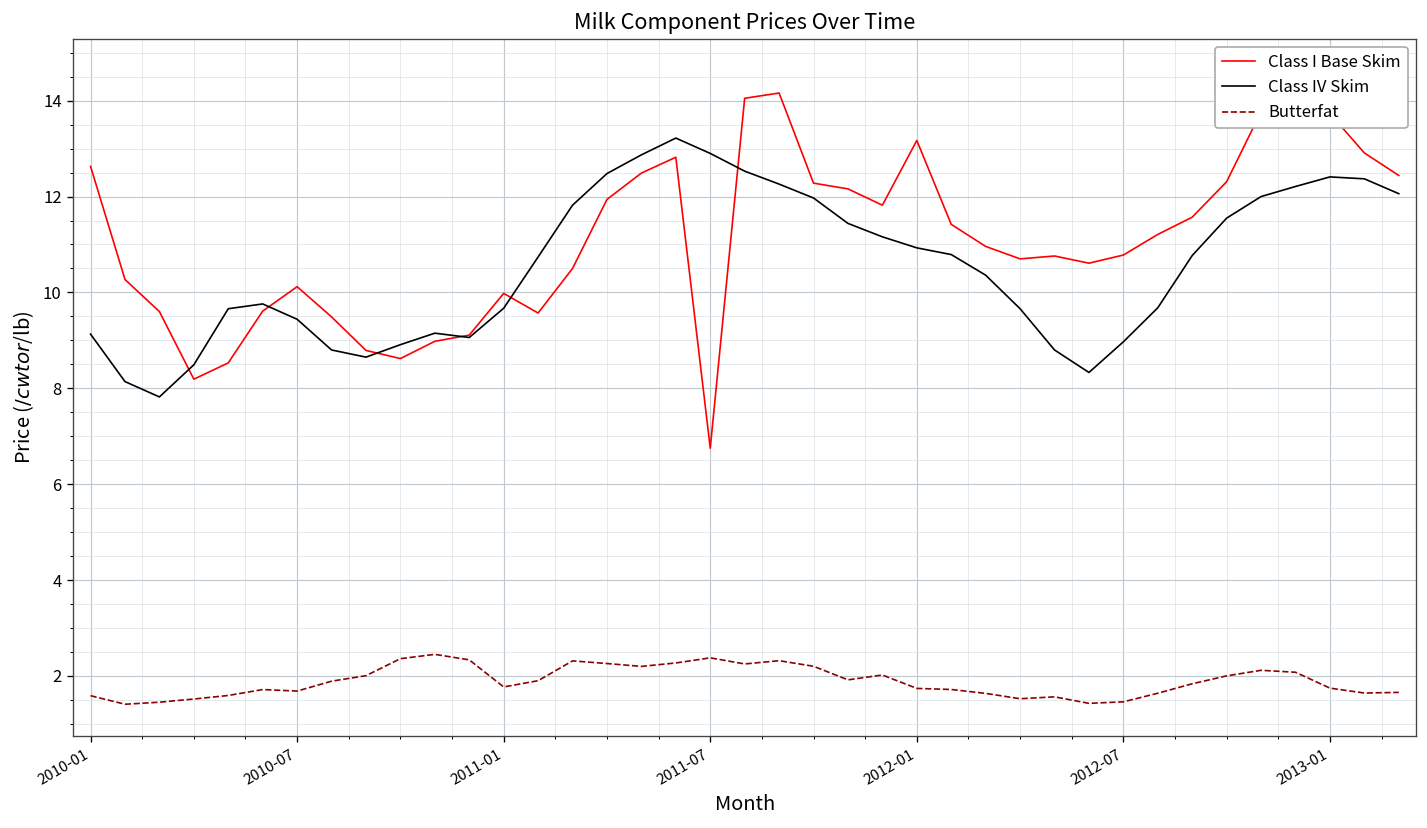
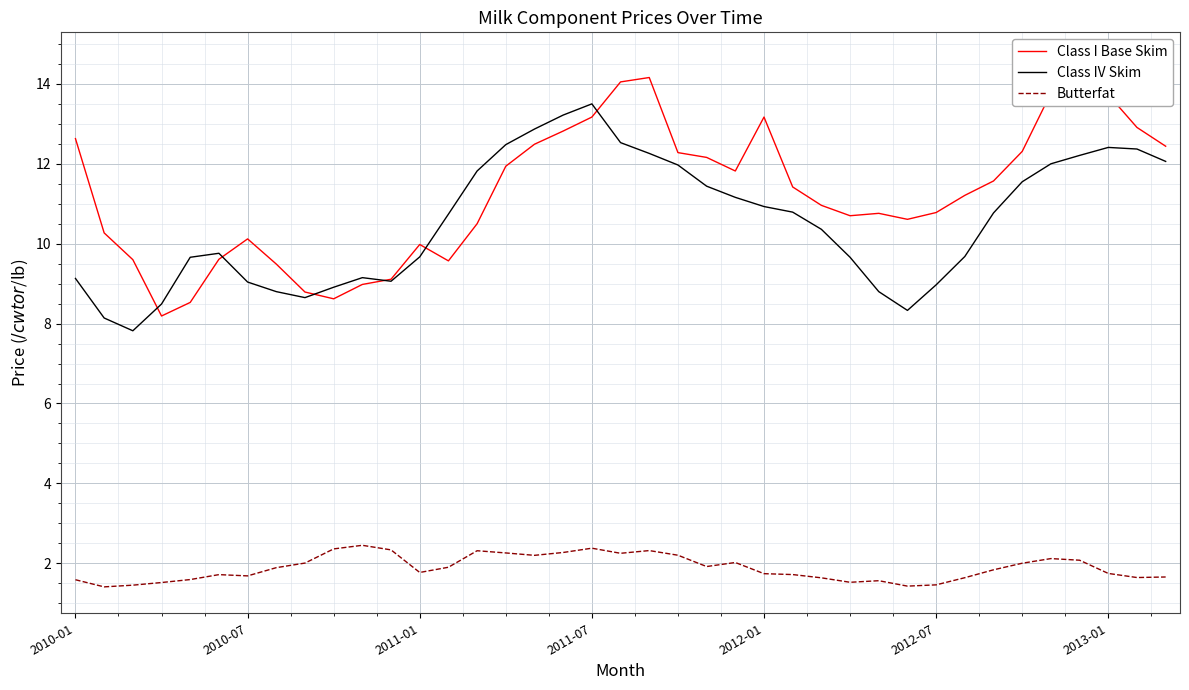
  {
    "Class I Base Skim": {
      "2010-01": 12.6,
      "2010-07": 10.1,
      "2011-01": 10.0,
-     "2011-07": 6.8,
+     "2011-07": 13.2,
      "2012-01": 13.2,
      "2012-07": 10.8
    },
    "Class IV Skim": {
      "2010-01": 9.1,
-     "2010-07": 9.4,
+     "2010-07": 9.0,
      "2011-01": 9.7,
-     "2011-07": 12.9,
+     "2011-07": 13.5,
      "2012-01": 10.9,
      "2012-07": 9.0,
      "2013-01": 12.4
    },
    "Butterfat": {
      "2010-01": 1.6,
      "2010-07": 1.7,
      "2011-01": 1.8,
      "2011-07": 2.4,
      "2012-01": 1.7,
      "2012-07": 1.5,
      "2013-01": 1.7
    }
  }
